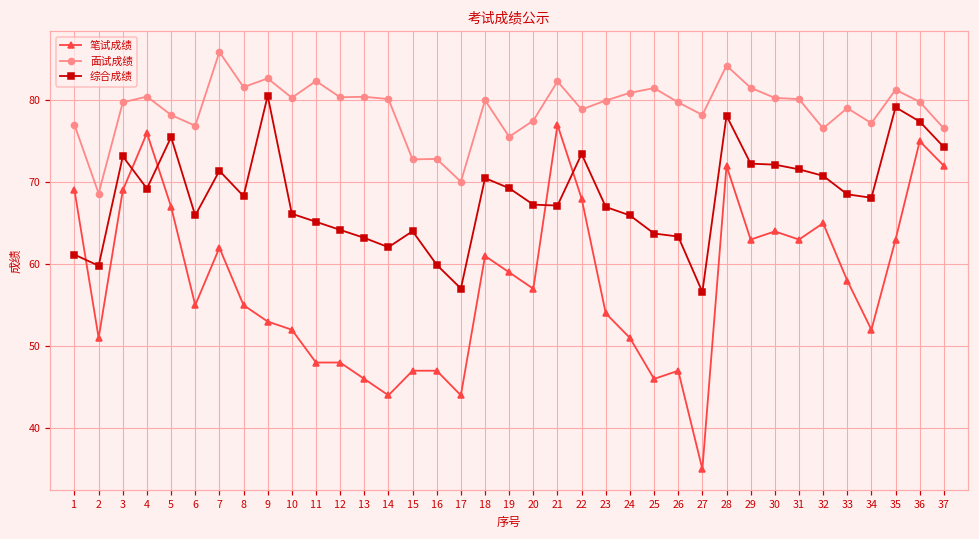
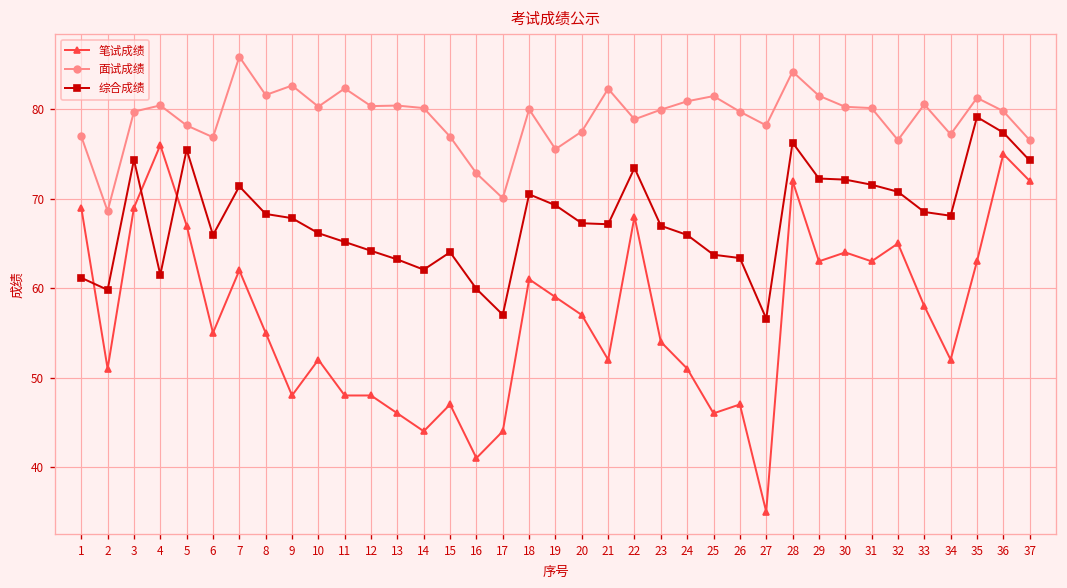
  {
    "笔试成绩": {
      "1": 69,
      "2": 51,
      "3": 69,
      "4": 76,
      "5": 67,
      "6": 55,
      "7": 62,
      "8": 55,
-     "9": 53,
+     "9": 48,
      "10": 52,
      "11": 48,
      "12": 48,
      "13": 46,
      "14": 44,
      "15": 47,
-     "16": 47,
+     "16": 41,
      "17": 44,
      "18": 61,
      "19": 59,
      "20": 57,
-     "21": 77,
+     "21": 52,
      "22": 68,
      "23": 54,
      "24": 51,
      "25": 46,
      "26": 47,
      "27": 35,
      "28": 72,
      "29": 63,
      "30": 64,
      "31": 63,
      "32": 65,
      "33": 58,
      "34": 52,
      "35": 63,
      "36": 75,
      "37": 72
    },
    "面试成绩": {
      "1": 77,
      "2": 69,
      "3": 80,
      "4": 80,
      "5": 78,
      "6": 77,
      "7": 86,
      "8": 82,
      "9": 83,
      "10": 80,
      "11": 82,
      "12": 80,
      "13": 80,
      "14": 80,
-     "15": 73,
+     "15": 77,
      "16": 73,
      "17": 70,
      "18": 80,
      "19": 76,
      "20": 78,
      "21": 82,
      "22": 79,
      "23": 80,
      "24": 81,
      "25": 81,
      "26": 80,
      "27": 78,
      "28": 84,
      "29": 82,
      "30": 80,
      "31": 80,
      "32": 77,
-     "33": 79,
+     "33": 81,
      "34": 77,
      "35": 81,
      "36": 80,
      "37": 77
    },
    "综合成绩": {
      "1": 61,
      "2": 60,
-     "3": 73,
-     "4": 69,
+     "3": 74,
+     "4": 62,
      "5": 76,
      "6": 66,
      "7": 71,
      "8": 68,
-     "9": 81,
+     "9": 68,
      "10": 66,
      "11": 65,
      "12": 64,
      "13": 63,
      "14": 62,
      "15": 64,
      "16": 60,
      "17": 57,
      "18": 71,
      "19": 69,
      "20": 67,
      "21": 67,
      "22": 73,
      "23": 67,
      "24": 66,
      "25": 64,
      "26": 63,
      "27": 57,
-     "28": 78,
+     "28": 76,
      "29": 72,
      "30": 72,
      "31": 72,
      "32": 71,
      "33": 69,
      "34": 68,
      "35": 79,
      "36": 77,
      "37": 74
    }
  }
